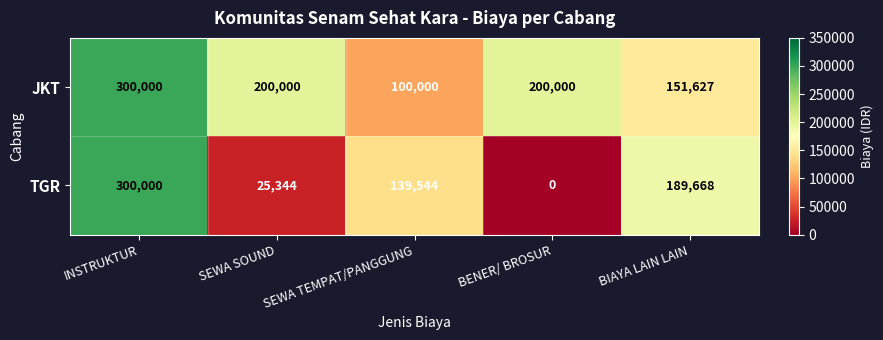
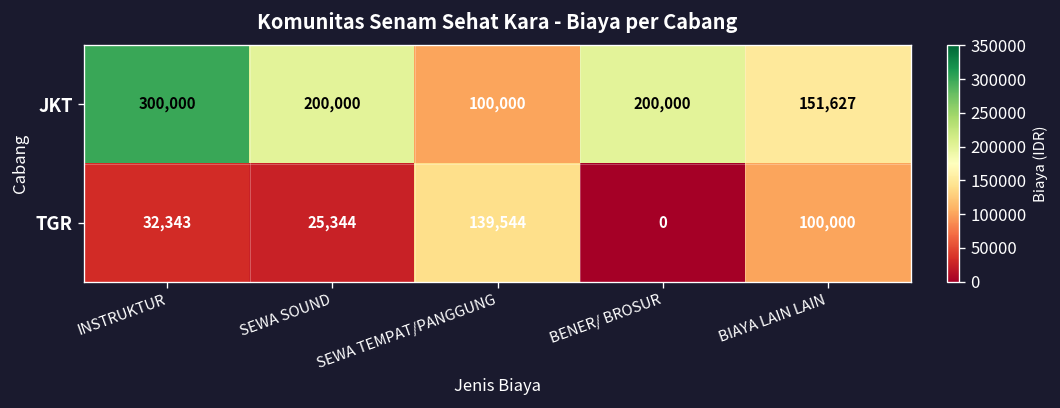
  {
    "JKT": {
      "INSTRUKTUR": "300,000",
      "SEWA SOUND": "200,000",
      "SEWA TEMPAT/PANGGUNG": "100,000",
      "BENER/ BROSUR": "200,000",
      "BIAYA LAIN LAIN": "151,627"
    },
    "TGR": {
-     "INSTRUKTUR": "300,000",
+     "INSTRUKTUR": "32,343",
      "SEWA SOUND": "25,344",
      "SEWA TEMPAT/PANGGUNG": "139,544",
      "BENER/ BROSUR": "0",
-     "BIAYA LAIN LAIN": "189,668"
+     "BIAYA LAIN LAIN": "100,000"
    }
  }
